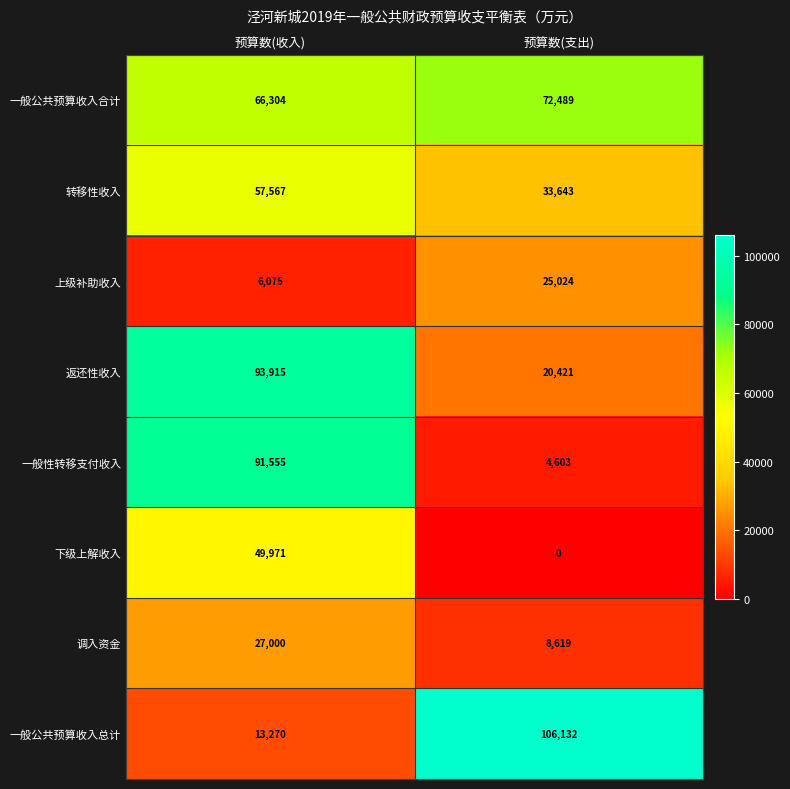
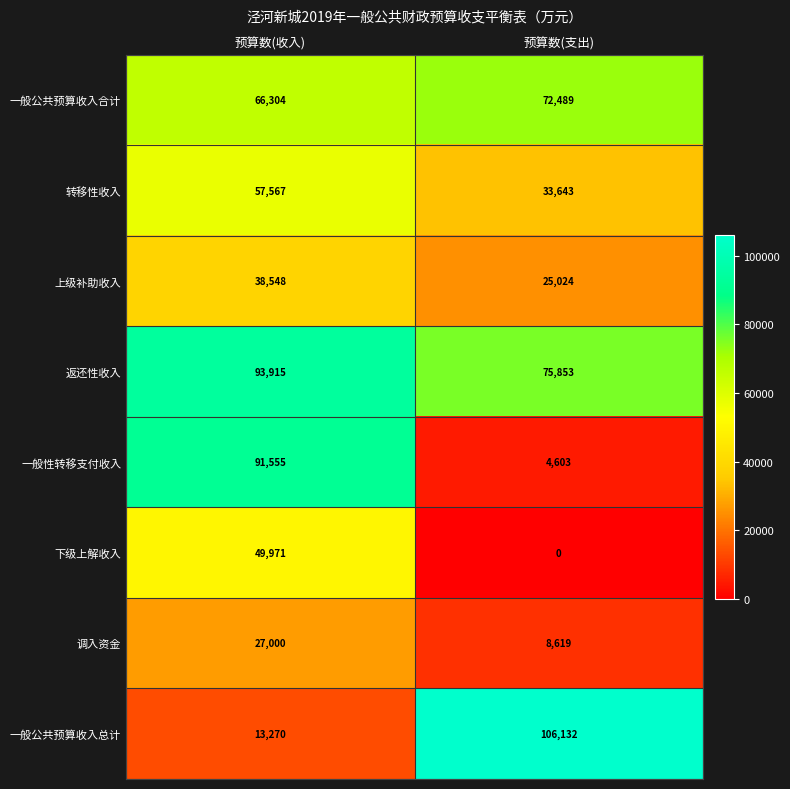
  {
    "一般公共预算收入合计": {
      "预算数(收入)": "66,304",
      "预算数(支出)": "72,489"
    },
    "转移性收入": {
      "预算数(收入)": "57,567",
      "预算数(支出)": "33,643"
    },
    "上级补助收入": {
-     "预算数(收入)": "6,075",
+     "预算数(收入)": "38,548",
      "预算数(支出)": "25,024"
    },
    "返还性收入": {
      "预算数(收入)": "93,915",
-     "预算数(支出)": "20,421"
+     "预算数(支出)": "75,853"
    },
    "一般性转移支付收入": {
      "预算数(收入)": "91,555",
      "预算数(支出)": "4,603"
    },
    "下级上解收入": {
      "预算数(收入)": "49,971",
      "预算数(支出)": "0"
    },
    "调入资金": {
      "预算数(收入)": "27,000",
      "预算数(支出)": "8,619"
    },
    "一般公共预算收入总计": {
      "预算数(收入)": "13,270",
      "预算数(支出)": "106,132"
    }
  }
